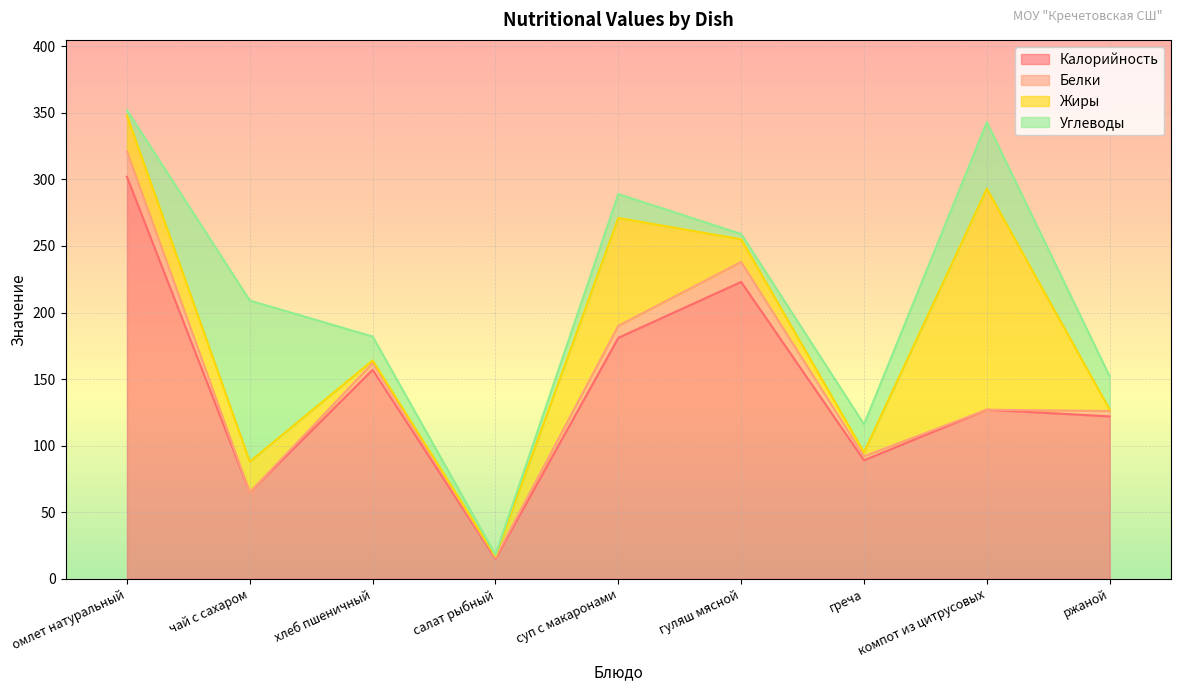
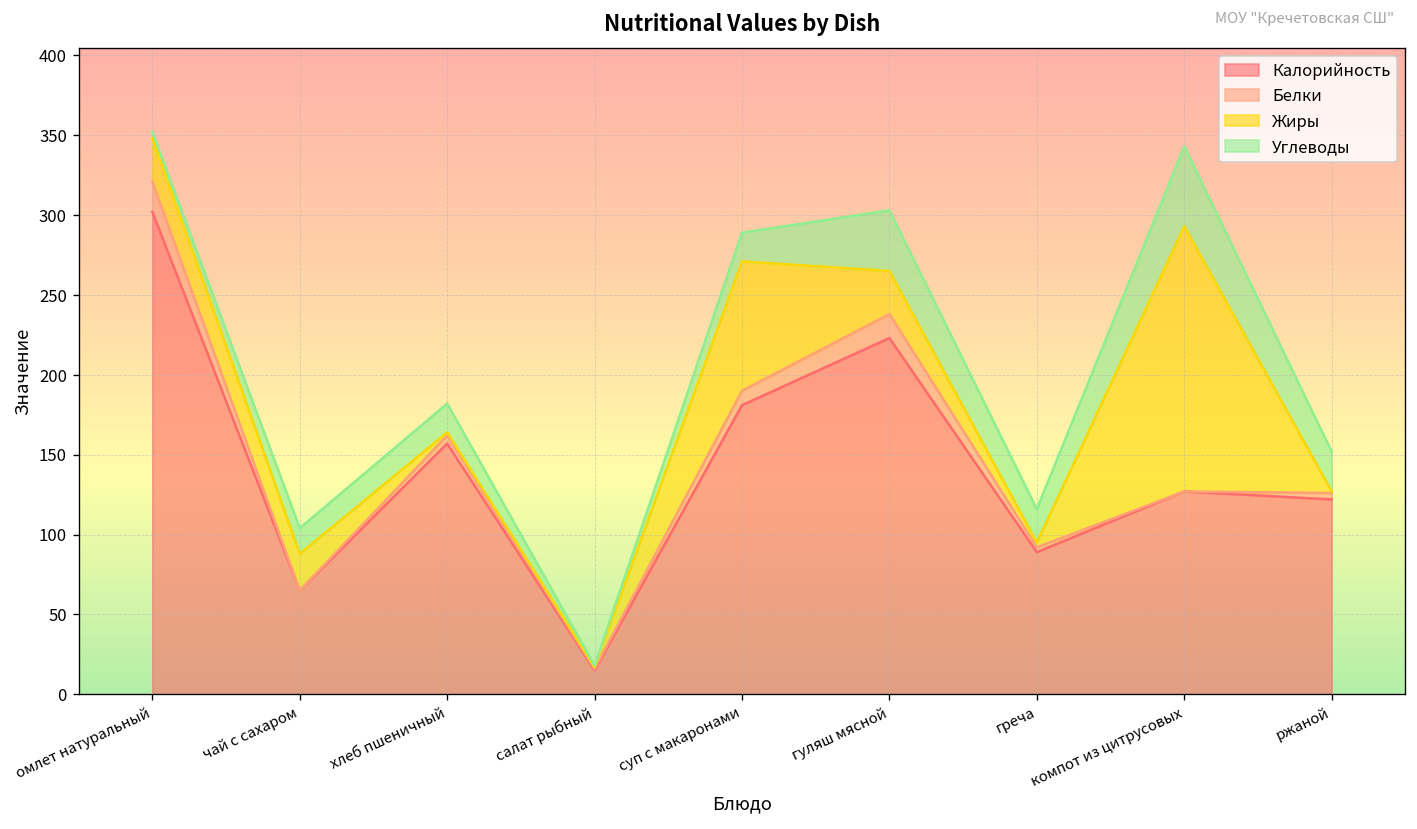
  {
    "Жиры": {
      "омлет натуральный": 27,
      "чай с сахаром": 23,
      "хлеб пшеничный": 2,
      "суп с макаронами": 81,
-     "гуляш мясной": 17,
+     "гуляш мясной": 27,
      "греча": 3,
      "компот из цитрусовых": 166
    },
    "Углеводы": {
      "омлет натуральный": 4,
-     "чай с сахаром": 121,
+     "чай с сахаром": 16,
      "хлеб пшеничный": 18,
      "суп с макаронами": 18,
-     "гуляш мясной": 4,
+     "гуляш мясной": 38,
      "греча": 21,
      "компот из цитрусовых": 50,
      "ржаной": 25
    }
  }
